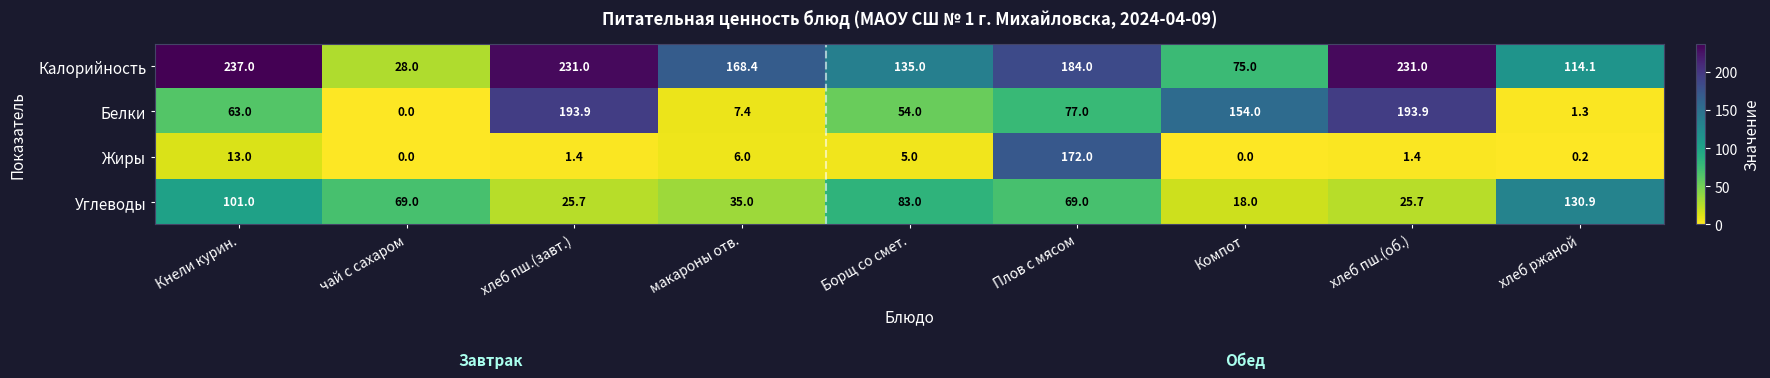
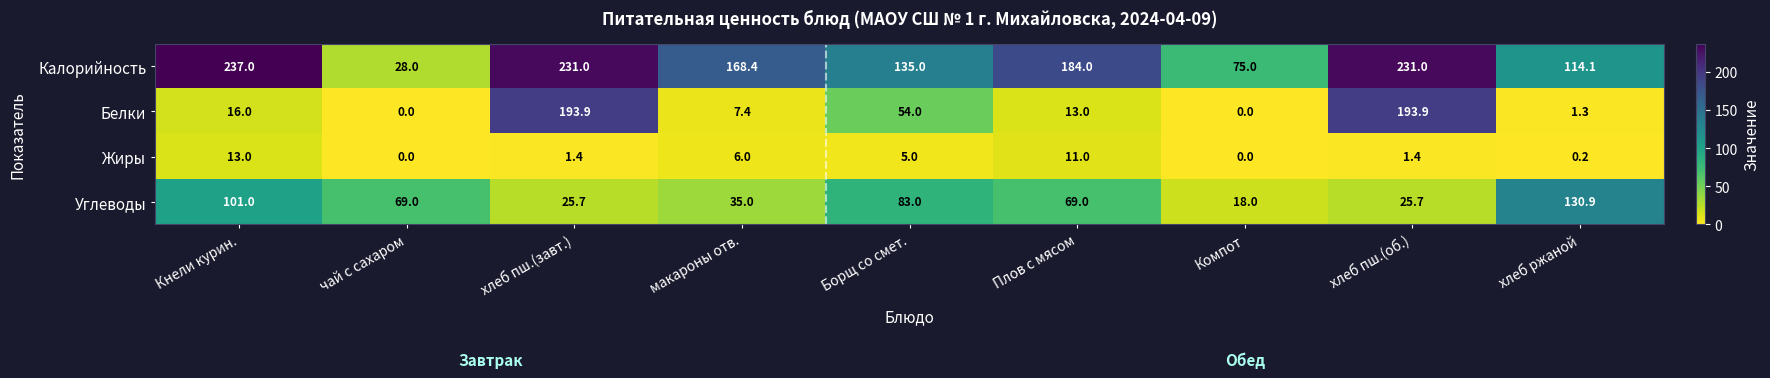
  {
    "Калорийность": {
      "Кнели курин.": 237.0,
      "чай с сахаром": 28.0,
      "хлеб пш.(завт.)": 231.0,
      "макароны отв.": 168.4,
      "Борщ со смет.": 135.0,
      "Плов с мясом": 184.0,
      "Компот": 75.0,
      "хлеб пш.(об.)": 231.0,
      "хлеб ржаной": 114.1
    },
    "Белки": {
-     "Кнели курин.": 63.0,
+     "Кнели курин.": 16.0,
      "чай с сахаром": 0.0,
      "хлеб пш.(завт.)": 193.9,
      "макароны отв.": 7.4,
      "Борщ со смет.": 54.0,
-     "Плов с мясом": 77.0,
-     "Компот": 154.0,
+     "Плов с мясом": 13.0,
+     "Компот": 0.0,
      "хлеб пш.(об.)": 193.9,
      "хлеб ржаной": 1.3
    },
    "Жиры": {
      "Кнели курин.": 13.0,
      "чай с сахаром": 0.0,
      "хлеб пш.(завт.)": 1.4,
      "макароны отв.": 6.0,
      "Борщ со смет.": 5.0,
-     "Плов с мясом": 172.0,
+     "Плов с мясом": 11.0,
      "Компот": 0.0,
      "хлеб пш.(об.)": 1.4,
      "хлеб ржаной": 0.2
    },
    "Углеводы": {
      "Кнели курин.": 101.0,
      "чай с сахаром": 69.0,
      "хлеб пш.(завт.)": 25.7,
      "макароны отв.": 35.0,
      "Борщ со смет.": 83.0,
      "Плов с мясом": 69.0,
      "Компот": 18.0,
      "хлеб пш.(об.)": 25.7,
      "хлеб ржаной": 130.9
    }
  }
